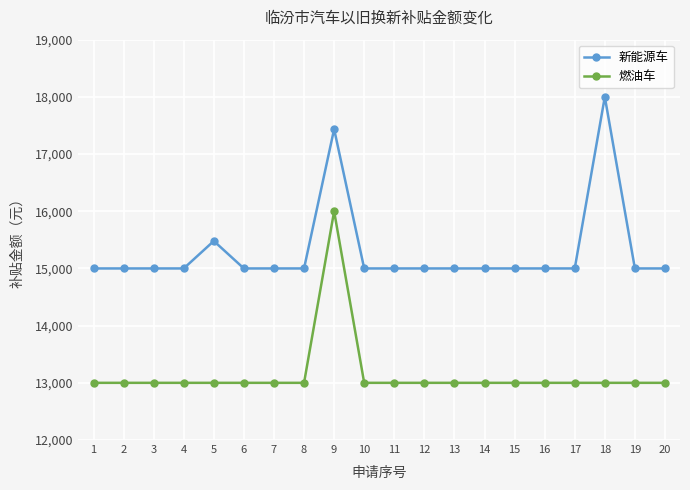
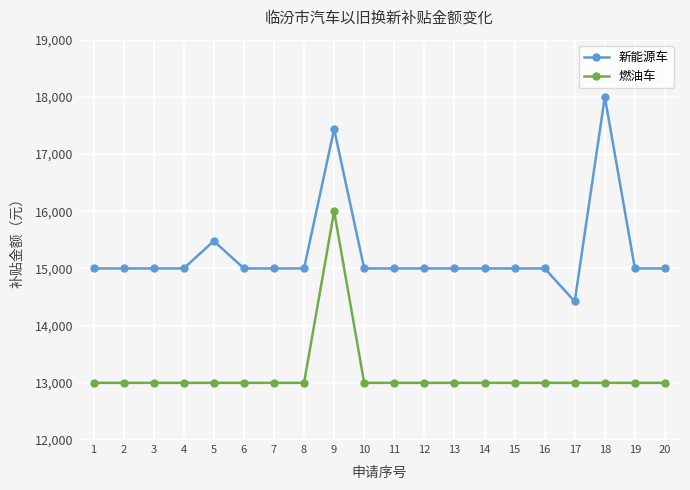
  {
    "新能源车": {
      "1": "15,000",
      "2": "15,000",
      "3": "15,000",
      "4": "15,000",
      "5": "15,500",
      "6": "15,000",
      "7": "15,000",
      "8": "15,000",
      "9": "17,400",
      "10": "15,000",
      "11": "15,000",
      "12": "15,000",
      "13": "15,000",
      "14": "15,000",
      "15": "15,000",
      "16": "15,000",
-     "17": "15,000",
+     "17": "14,400",
      "18": "18,000",
      "19": "15,000",
      "20": "15,000"
    },
    "燃油车": {
      "1": "13,000",
      "2": "13,000",
      "3": "13,000",
      "4": "13,000",
      "5": "13,000",
      "6": "13,000",
      "7": "13,000",
      "8": "13,000",
      "9": "16,000",
      "10": "13,000",
      "11": "13,000",
      "12": "13,000",
      "13": "13,000",
      "14": "13,000",
      "15": "13,000",
      "16": "13,000",
      "17": "13,000",
      "18": "13,000",
      "19": "13,000",
      "20": "13,000"
    }
  }
